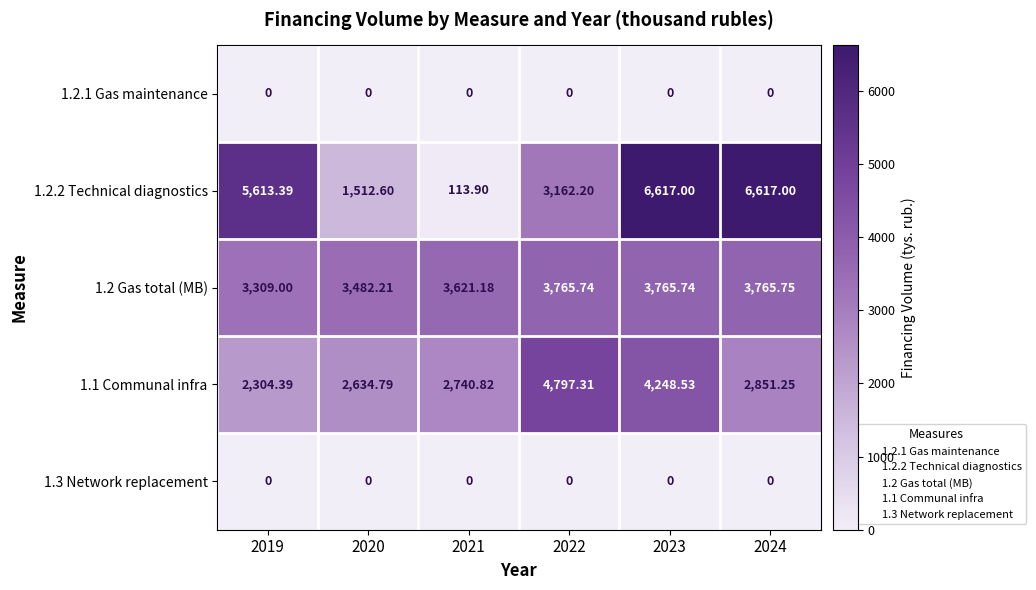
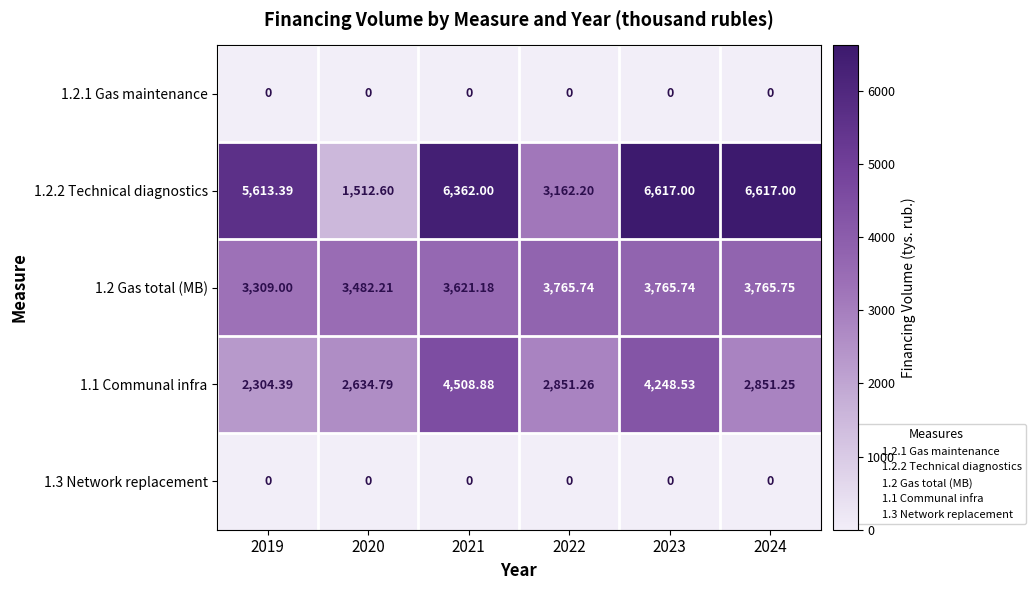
  {
    "1.2.1 Gas maintenance": {
      "2019": "0",
      "2020": "0",
      "2021": "0",
      "2022": "0",
      "2023": "0",
      "2024": "0"
    },
    "1.2.2 Technical diagnostics": {
      "2019": "5,613.39",
      "2020": "1,512.60",
-     "2021": "113.90",
+     "2021": "6,362.00",
      "2022": "3,162.20",
      "2023": "6,617.00",
      "2024": "6,617.00"
    },
    "1.2 Gas total (MB)": {
      "2019": "3,309.00",
      "2020": "3,482.21",
      "2021": "3,621.18",
      "2022": "3,765.74",
      "2023": "3,765.74",
      "2024": "3,765.75"
    },
    "1.1 Communal infra": {
      "2019": "2,304.39",
      "2020": "2,634.79",
-     "2021": "2,740.82",
-     "2022": "4,797.31",
+     "2021": "4,508.88",
+     "2022": "2,851.26",
      "2023": "4,248.53",
      "2024": "2,851.25"
    },
    "1.3 Network replacement": {
      "2019": "0",
      "2020": "0",
      "2021": "0",
      "2022": "0",
      "2023": "0",
      "2024": "0"
    }
  }
